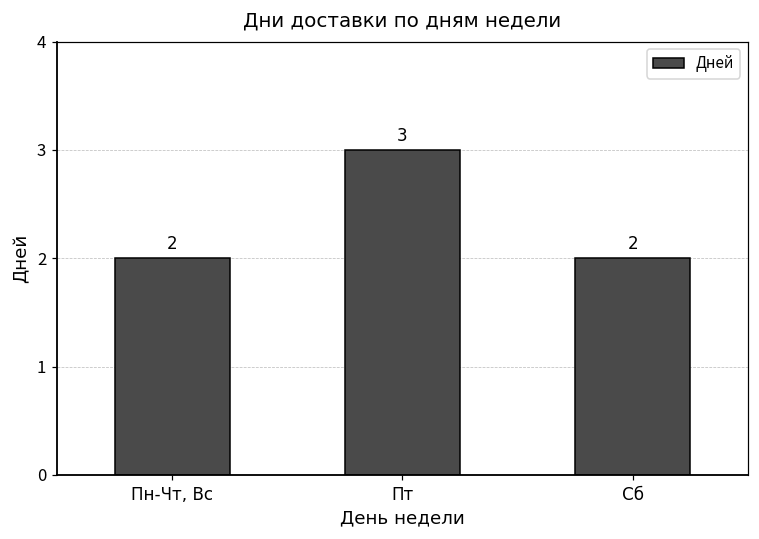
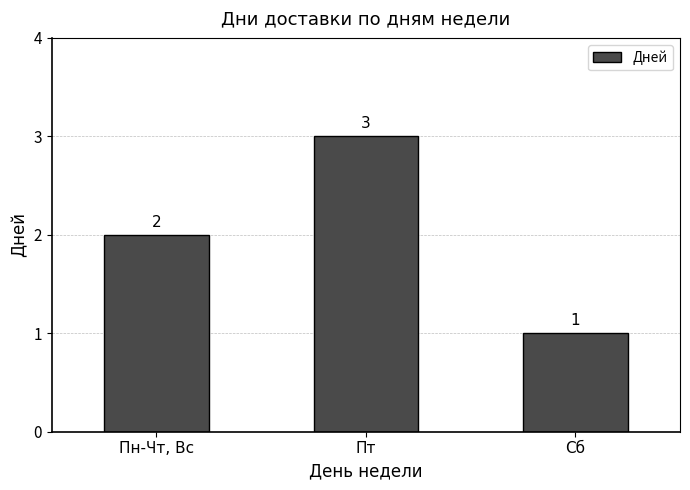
  {
    "Пн-Чт, Вс": 2,
    "Пт": 3,
-   "Сб": 2
+   "Сб": 1
  }
